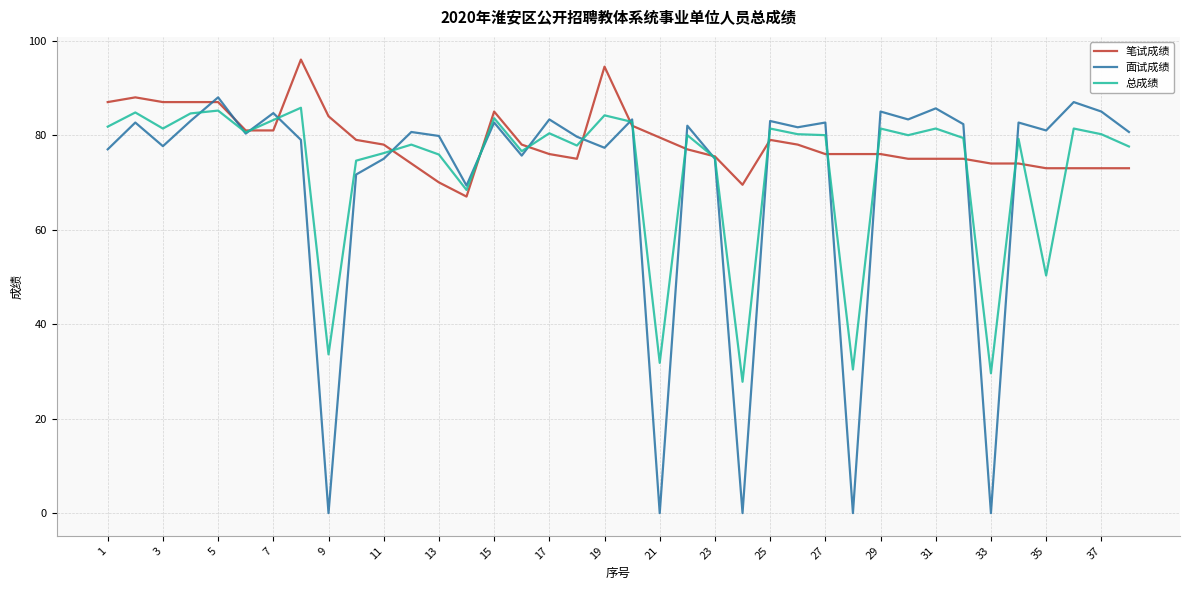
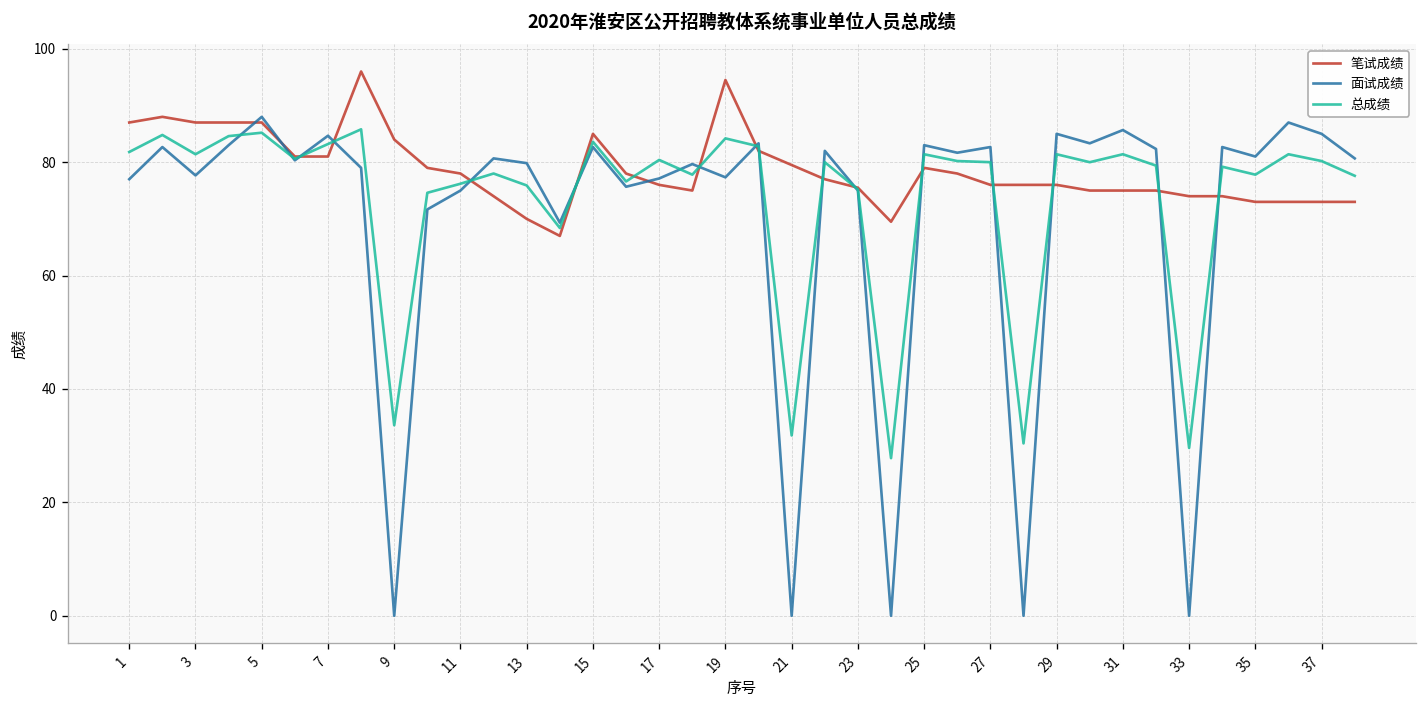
  {
    "笔试成绩": {
      "1": 87,
      "3": 87,
      "5": 87,
      "7": 81,
      "9": 84,
      "11": 78,
      "13": 70,
      "15": 85,
      "17": 76,
      "19": 95,
      "21": 80,
      "25": 79,
      "27": 76,
      "29": 76,
      "31": 75,
      "33": 74,
      "35": 73,
      "37": 73
    },
    "面试成绩": {
      "1": 77,
      "3": 78,
      "5": 88,
      "7": 85,
      "9": 0,
      "11": 75,
      "13": 80,
      "15": 83,
-     "17": 83,
+     "17": 77,
      "19": 77,
      "21": 0,
      "25": 83,
      "27": 83,
      "29": 85,
      "31": 86,
      "33": 0,
      "35": 81,
      "37": 85
    },
    "总成绩": {
      "1": 82,
      "3": 81,
      "5": 85,
      "7": 83,
      "9": 34,
      "11": 76,
      "13": 76,
      "15": 84,
      "17": 80,
      "19": 84,
      "21": 32,
      "25": 81,
      "27": 80,
      "29": 81,
      "31": 81,
      "33": 30,
-     "35": 50,
+     "35": 78,
      "37": 80
    }
  }
